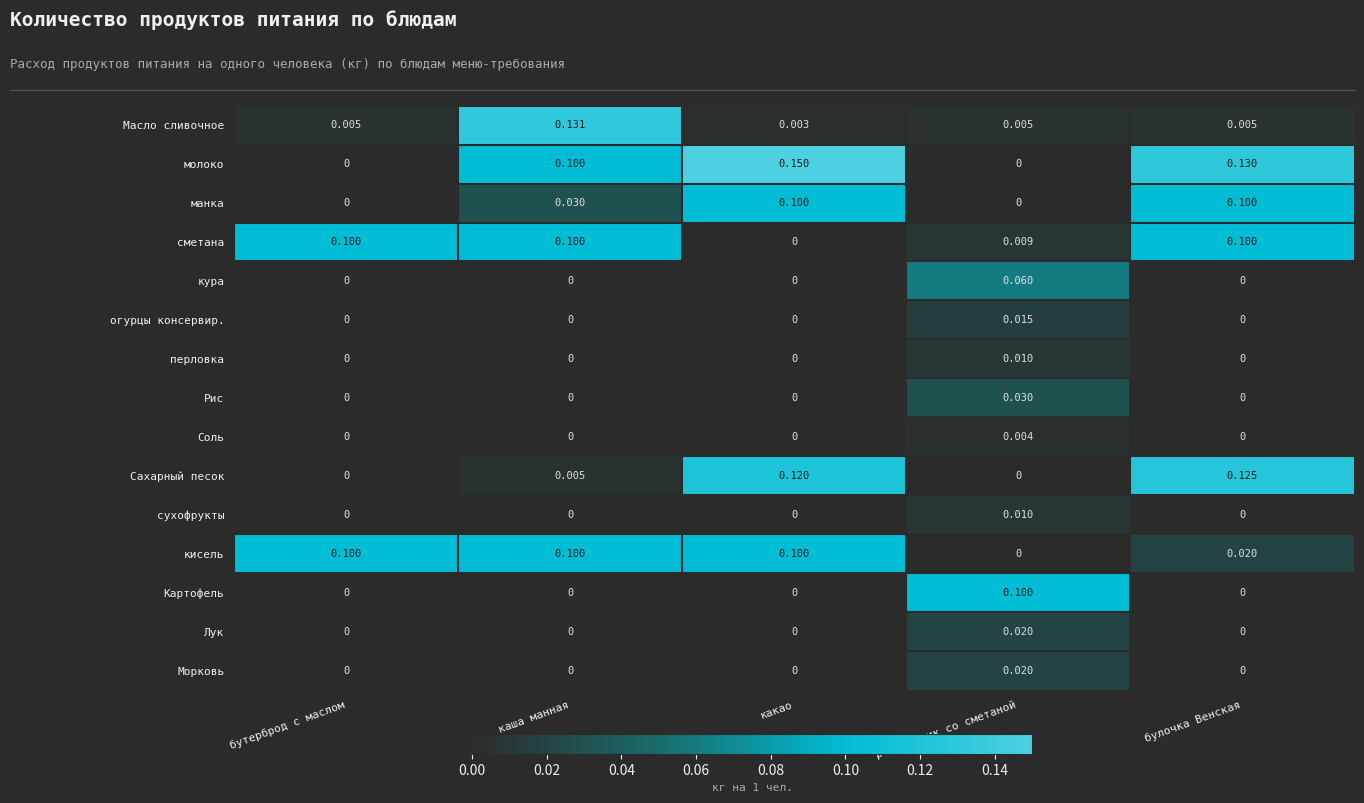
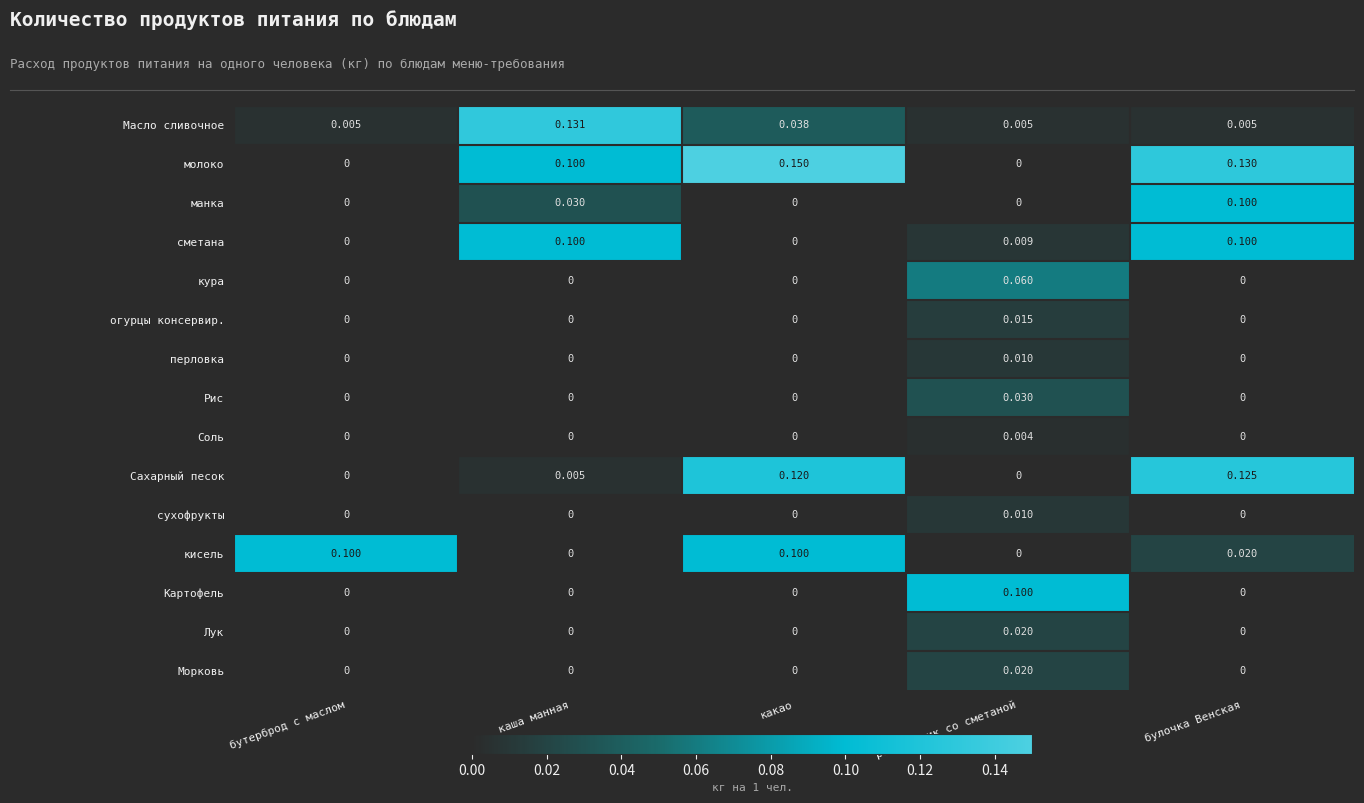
  {
    "Масло сливочное": {
      "бутерброд с маслом": 0.005,
      "каша манная": 0.131,
-     "какао": 0.003,
+     "какао": 0.038,
      "булочка Венская": 0.005
    },
    "молоко": {
      "бутерброд с маслом": 0,
      "каша манная": 0.100,
      "какао": 0.150,
      "булочка Венская": 0.130
    },
    "манка": {
      "бутерброд с маслом": 0,
      "каша манная": 0.030,
-     "какао": 0.100,
+     "какао": 0,
      "булочка Венская": 0.100
    },
    "сметана": {
-     "бутерброд с маслом": 0.100,
+     "бутерброд с маслом": 0,
      "каша манная": 0.100,
      "какао": 0,
      "булочка Венская": 0.100
    },
    "кура": {
      "бутерброд с маслом": 0,
      "каша манная": 0,
      "какао": 0,
      "булочка Венская": 0
    },
    "огурцы консервир.": {
      "бутерброд с маслом": 0,
      "каша манная": 0,
      "какао": 0,
      "булочка Венская": 0
    },
    "перловка": {
      "бутерброд с маслом": 0,
      "каша манная": 0,
      "какао": 0,
      "булочка Венская": 0
    },
    "Рис": {
      "бутерброд с маслом": 0,
      "каша манная": 0,
      "какао": 0,
      "булочка Венская": 0
    },
    "Соль": {
      "бутерброд с маслом": 0,
      "каша манная": 0,
      "какао": 0,
      "булочка Венская": 0
    },
    "Сахарный песок": {
      "бутерброд с маслом": 0,
      "каша манная": 0.005,
      "какао": 0.120,
      "булочка Венская": 0.125
    },
    "сухофрукты": {
      "бутерброд с маслом": 0,
      "каша манная": 0,
      "какао": 0,
      "булочка Венская": 0
    },
    "кисель": {
      "бутерброд с маслом": 0.100,
-     "каша манная": 0.100,
+     "каша манная": 0,
      "какао": 0.100,
      "булочка Венская": 0.020
    },
    "Картофель": {
      "бутерброд с маслом": 0,
      "каша манная": 0,
      "какао": 0,
      "булочка Венская": 0
    },
    "Лук": {
      "бутерброд с маслом": 0,
      "каша манная": 0,
      "какао": 0,
      "булочка Венская": 0
    },
    "Морковь": {
      "бутерброд с маслом": 0,
      "каша манная": 0,
      "какао": 0,
      "булочка Венская": 0
    }
  }
